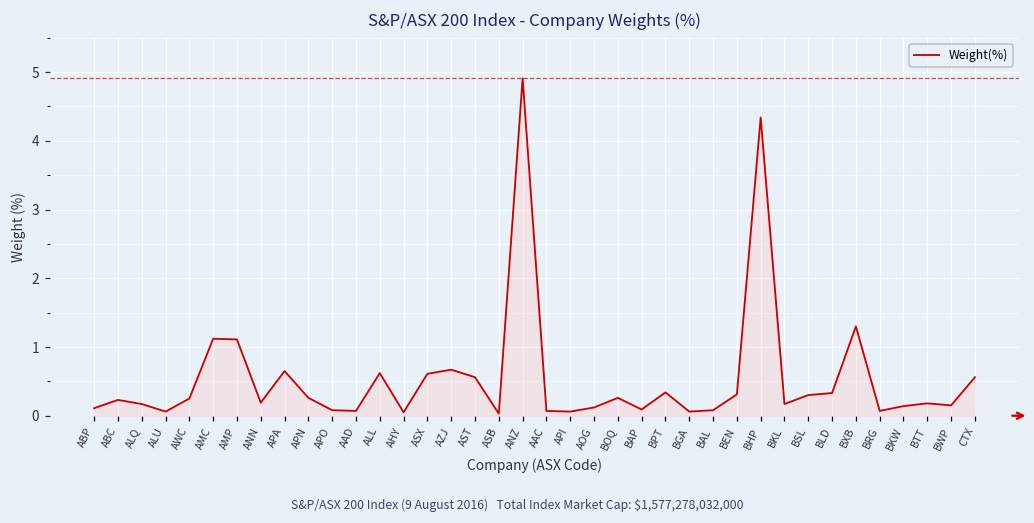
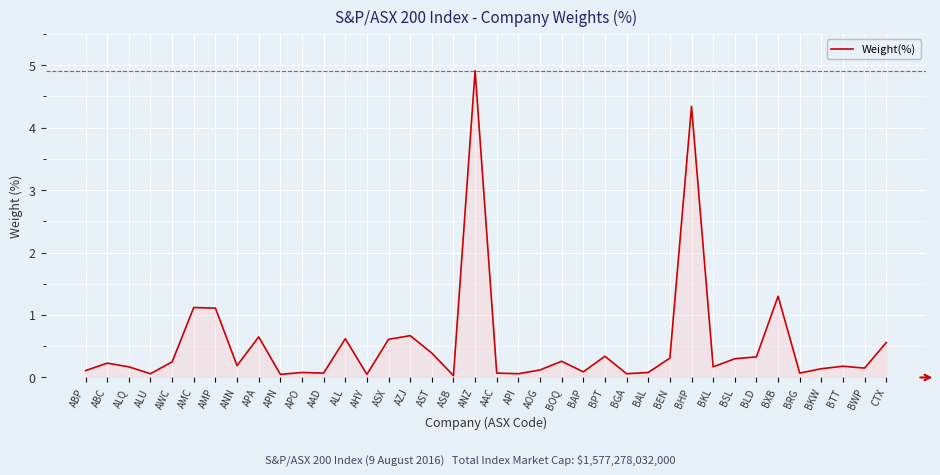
  {
    "ABP": 0.1,
    "ABC": 0.2,
    "ALQ": 0.2,
    "ALU": 0.1,
    "AWC": 0.3,
    "AMC": 1.1,
    "AMP": 1.1,
    "ANN": 0.2,
    "APA": 0.7,
-   "APN": 0.3,
+   "APN": 0.1,
    "APO": 0.1,
    "AAD": 0.1,
    "ALL": 0.6,
    "AHY": 0.1,
    "ASX": 0.6,
    "AZJ": 0.7,
-   "AST": 0.6,
+   "AST": 0.4,
    "ASB": 0.0,
    "ANZ": 4.9,
    "AAC": 0.1,
    "API": 0.1,
    "AOG": 0.1,
    "BOQ": 0.3,
    "BAP": 0.1,
    "BPT": 0.3,
    "BGA": 0.1,
    "BAL": 0.1,
    "BEN": 0.3,
    "BHP": 4.3,
    "BKL": 0.2,
    "BSL": 0.3,
    "BLD": 0.3,
    "BXB": 1.3,
    "BRG": 0.1,
    "BKW": 0.1,
    "BTT": 0.2,
    "BWP": 0.2,
    "CTX": 0.6
  }
